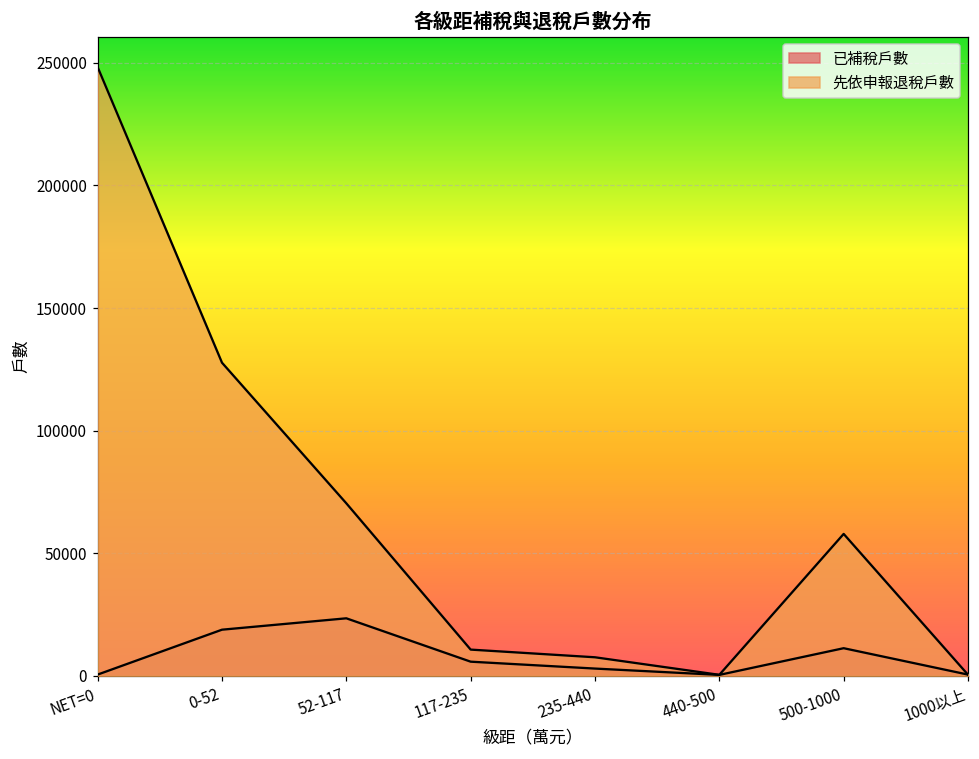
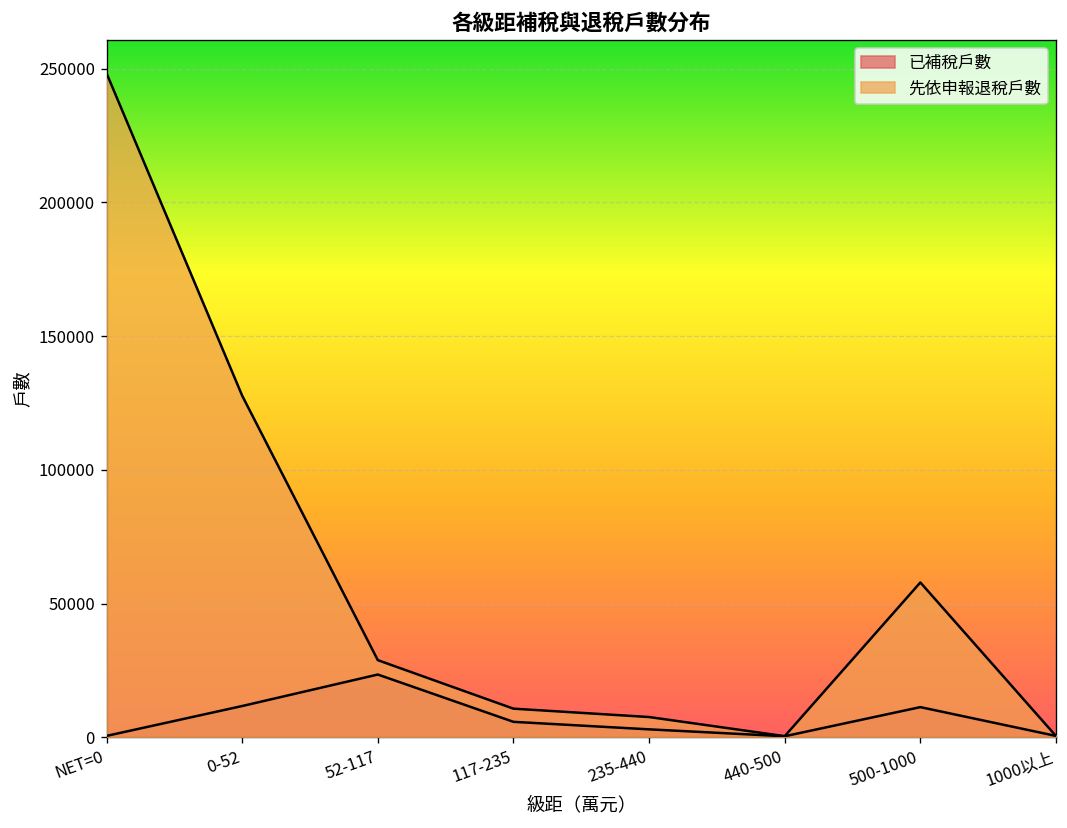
  {
    "已補稅戶數": {
      "NET=0": 1000,
-     "0-52": 19000,
+     "0-52": 12000,
      "52-117": 23000,
      "117-235": 6000,
      "235-440": 3000,
      "500-1000": 11000
    },
    "先依申報退稅戶數": {
      "NET=0": 248000,
      "0-52": 128000,
-     "52-117": 70000,
+     "52-117": 29000,
      "117-235": 11000,
      "235-440": 8000,
      "500-1000": 58000
    }
  }
